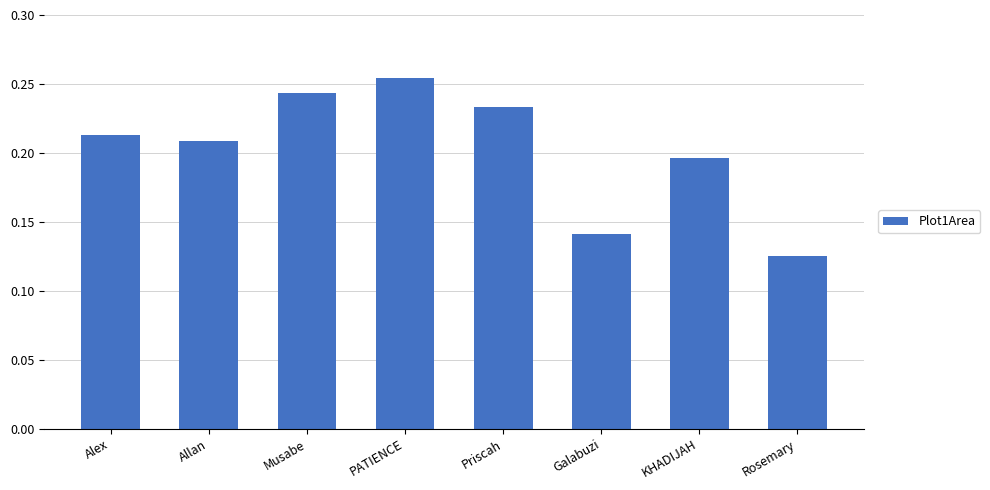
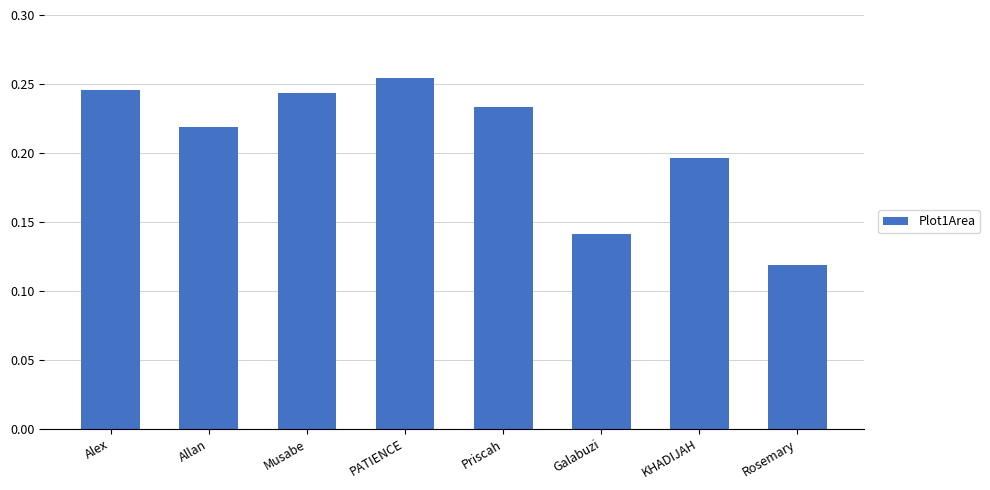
  {
-   "Alex": 0.213,
-   "Allan": 0.209,
+   "Alex": 0.245,
+   "Allan": 0.219,
    "Musabe": 0.244,
    "PATIENCE": 0.254,
    "Priscah": 0.234,
    "Galabuzi": 0.142,
    "KHADIJAH": 0.196,
-   "Rosemary": 0.125
+   "Rosemary": 0.119
  }
